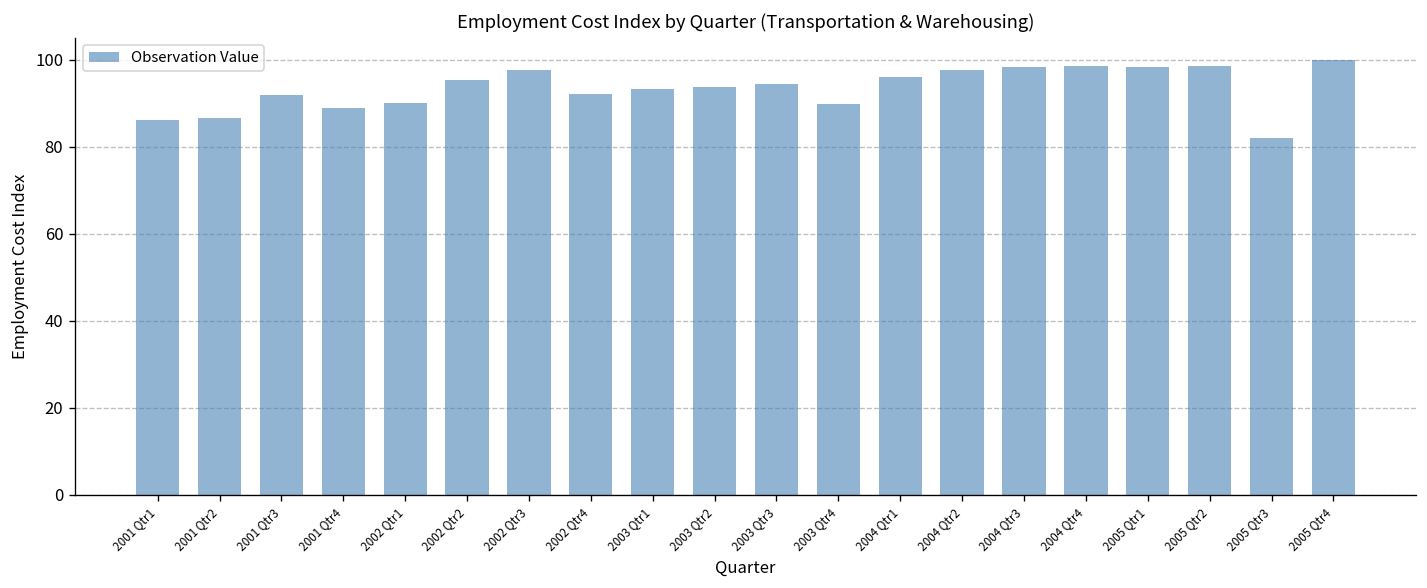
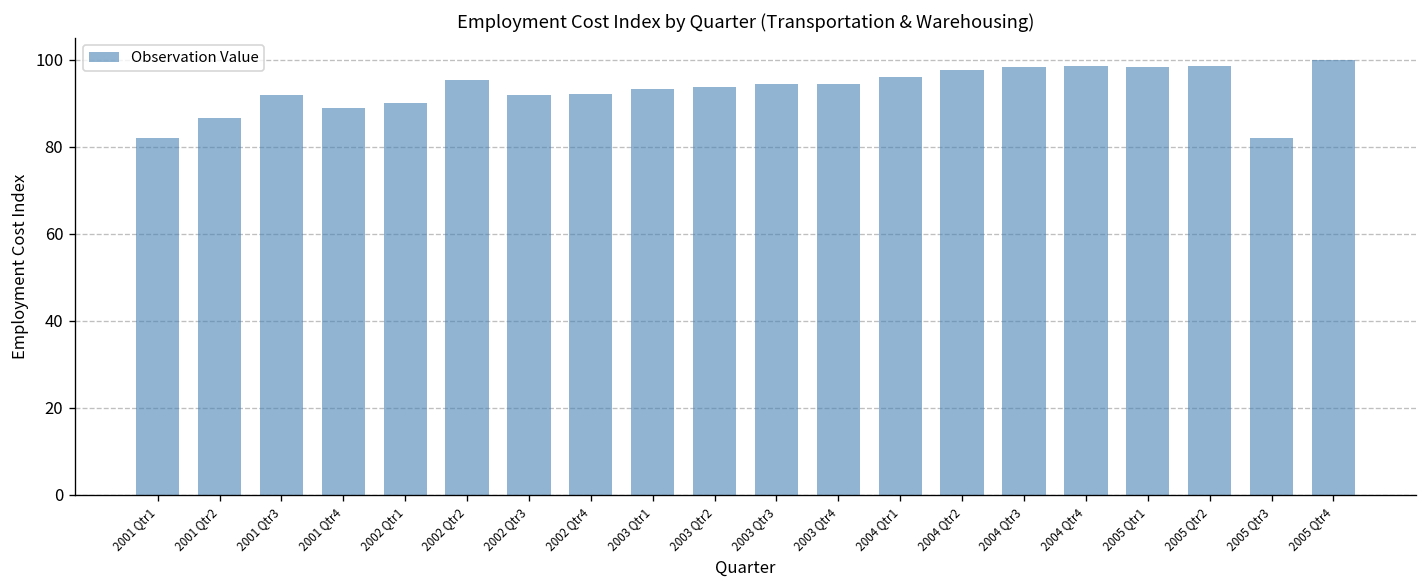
  {
-   "2001 Qtr1": 86,
+   "2001 Qtr1": 82,
    "2001 Qtr2": 87,
    "2001 Qtr3": 92,
    "2001 Qtr4": 89,
    "2002 Qtr1": 90,
    "2002 Qtr2": 95,
-   "2002 Qtr3": 98,
+   "2002 Qtr3": 92,
    "2002 Qtr4": 92,
    "2003 Qtr1": 93,
    "2003 Qtr2": 94,
    "2003 Qtr3": 94,
-   "2003 Qtr4": 90,
+   "2003 Qtr4": 95,
    "2004 Qtr1": 96,
    "2004 Qtr2": 98,
    "2004 Qtr3": 98,
    "2004 Qtr4": 99,
    "2005 Qtr1": 98,
    "2005 Qtr2": 99,
    "2005 Qtr3": 82,
    "2005 Qtr4": 100
  }
